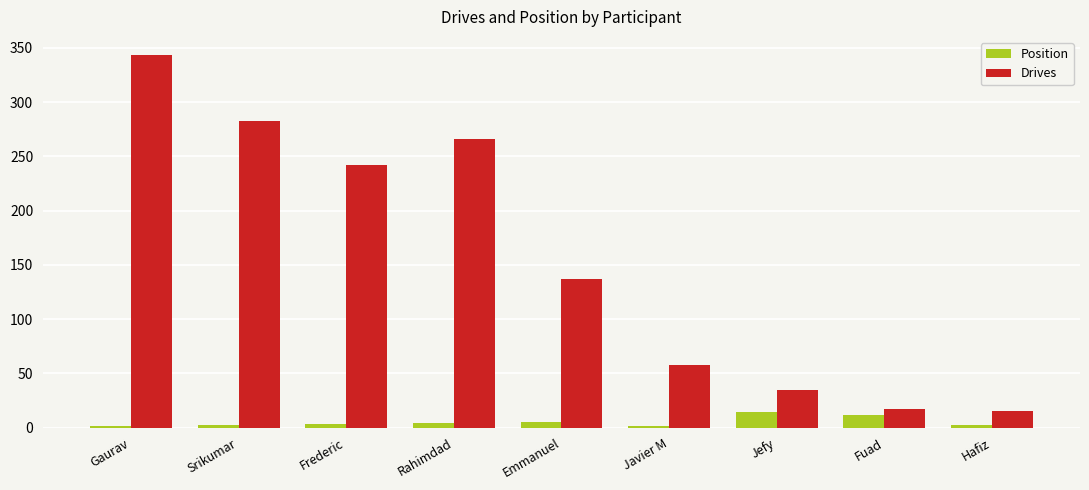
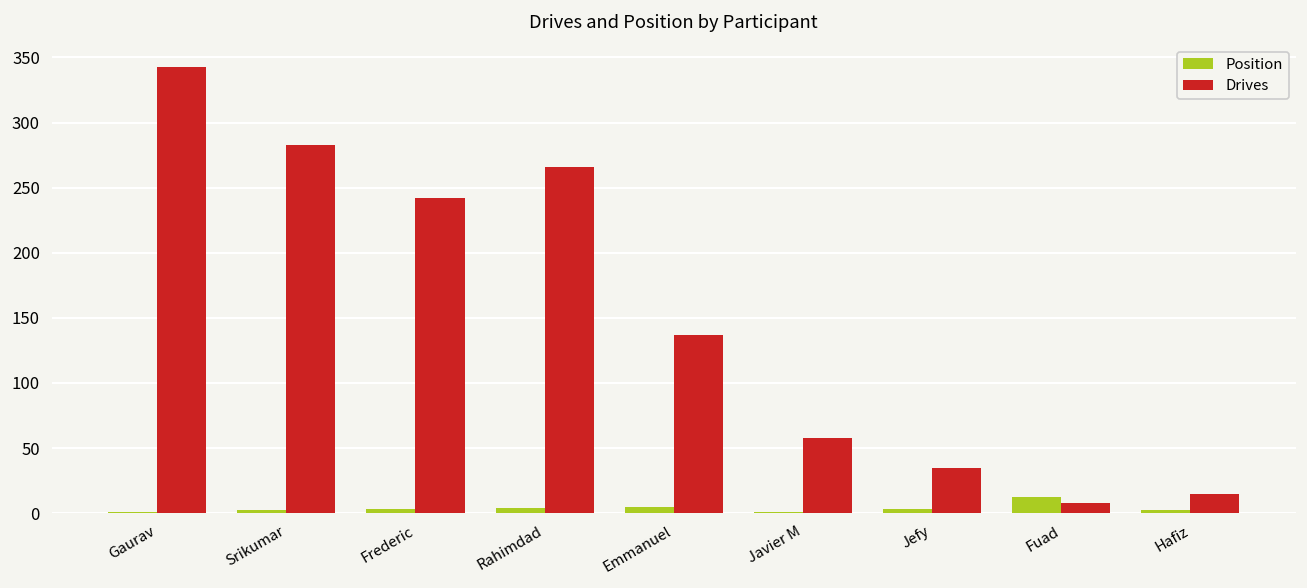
  {
    "Position": {
      "Frederic": 3,
      "Rahimdad": 4,
      "Emmanuel": 5,
-     "Jefy": 14,
+     "Jefy": 3,
      "Fuad": 12
    },
    "Drives": {
      "Gaurav": 343,
      "Srikumar": 283,
      "Frederic": 242,
      "Rahimdad": 266,
      "Emmanuel": 137,
      "Javier M": 58,
      "Jefy": 35,
-     "Fuad": 17,
+     "Fuad": 8,
      "Hafiz": 15
    }
  }
